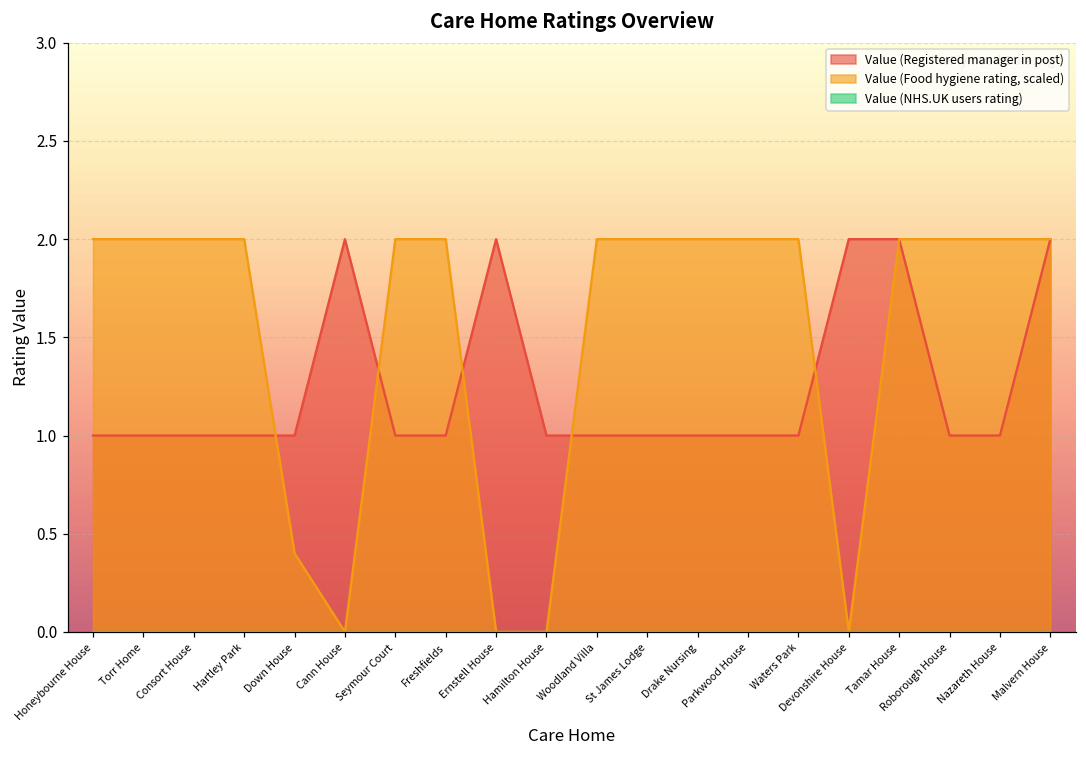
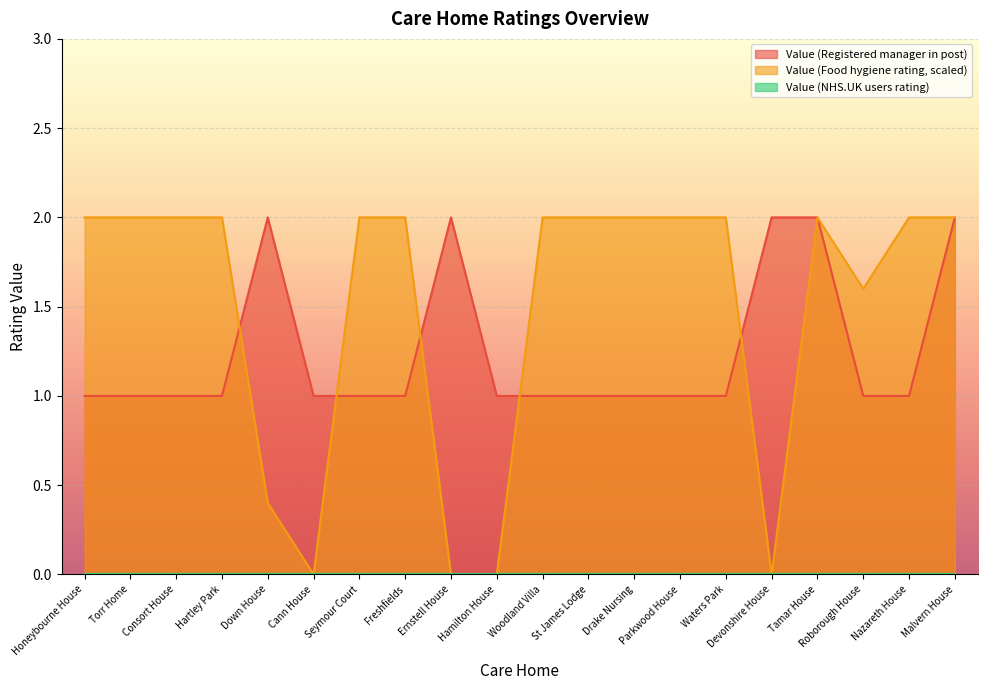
  {
    "Value (Registered manager in post)": {
      "Honeybourne House": 1,
      "Torr Home": 1,
      "Consort House": 1,
      "Hartley Park": 1,
-     "Down House": 1,
-     "Cann House": 2,
+     "Down House": 2,
+     "Cann House": 1,
      "Seymour Court": 1,
      "Freshfields": 1,
      "Ernstell House": 2,
      "Hamilton House": 1,
      "Woodland Villa": 1,
      "St James Lodge": 1,
      "Drake Nursing": 1,
      "Parkwood House": 1,
      "Waters Park": 1,
      "Devonshire House": 2,
      "Roborough House": 1,
      "Nazareth House": 1
    },
    "Value (Food hygiene rating, scaled)": {
      "Honeybourne House": 2.00,
      "Torr Home": 2.00,
      "Consort House": 2.00,
      "Hartley Park": 2.00,
      "Down House": 0.40,
      "Seymour Court": 2.00,
      "Freshfields": 2.00,
      "Woodland Villa": 2.00,
      "St James Lodge": 2.00,
      "Drake Nursing": 2.00,
      "Parkwood House": 2.00,
      "Waters Park": 2.00,
-     "Roborough House": 2.00,
+     "Roborough House": 1.60,
      "Nazareth House": 2.00
    },
    "Value (NHS.UK users rating)": {
      "Honeybourne House": 0.00,
      "Torr Home": 0.00,
      "Consort House": 0.00,
      "Hartley Park": 0.00,
      "Down House": 0.00,
      "Seymour Court": 0.00,
      "Freshfields": 0.00,
      "Woodland Villa": 0.00,
      "St James Lodge": 0.00,
      "Drake Nursing": 0.00,
      "Parkwood House": 0.00,
      "Waters Park": 0.00,
      "Tamar House": 0.00,
      "Roborough House": 0.00,
      "Nazareth House": 0.00,
      "Malvern House": 0.00
    }
  }
